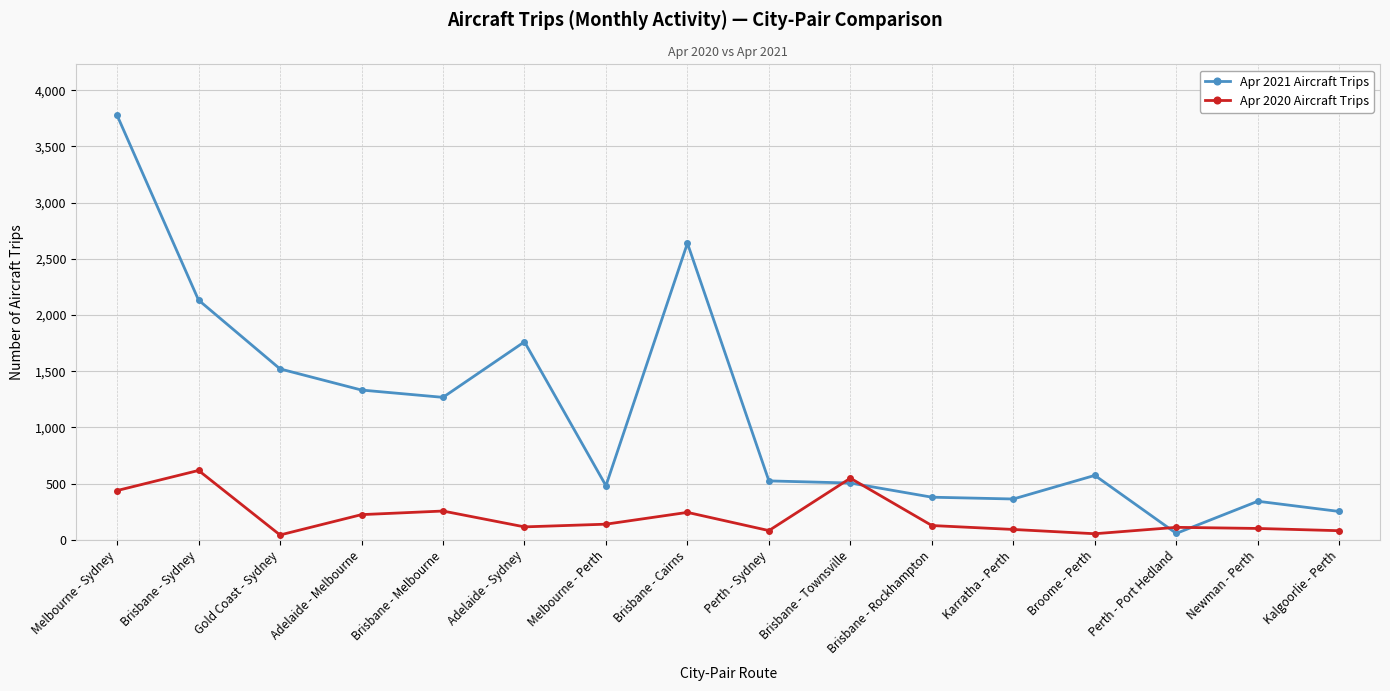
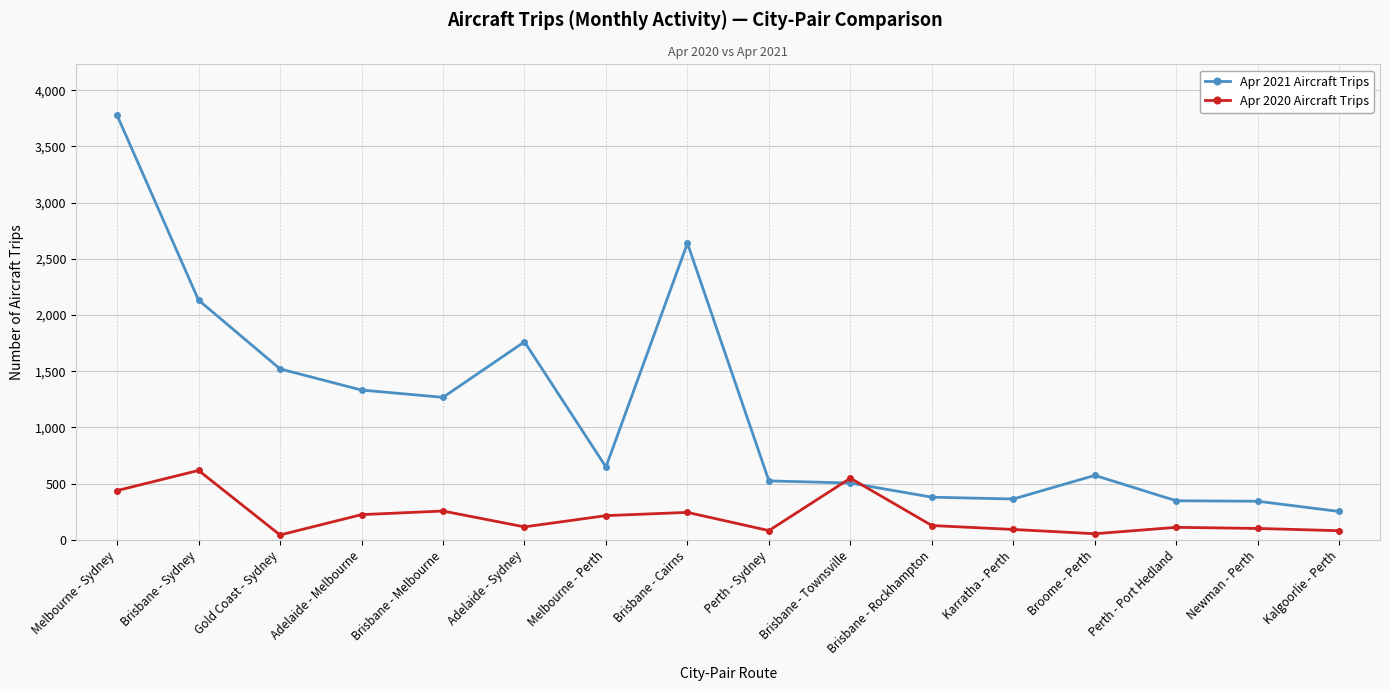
  {
    "Apr 2021 Aircraft Trips": {
      "Melbourne - Sydney": "3,780",
      "Brisbane - Sydney": "2,130",
      "Gold Coast - Sydney": "1,520",
      "Adelaide - Melbourne": "1,330",
      "Brisbane - Melbourne": "1,270",
      "Adelaide - Sydney": "1,760",
-     "Melbourne - Perth": "480",
+     "Melbourne - Perth": "650",
      "Brisbane - Cairns": "2,640",
      "Perth - Sydney": "530",
      "Brisbane - Townsville": "510",
      "Brisbane - Rockhampton": "380",
      "Karratha - Perth": "360",
      "Broome - Perth": "570",
-     "Perth - Port Hedland": "60",
+     "Perth - Port Hedland": "350",
      "Newman - Perth": "340",
      "Kalgoorlie - Perth": "250"
    },
    "Apr 2020 Aircraft Trips": {
      "Melbourne - Sydney": "440",
      "Brisbane - Sydney": "620",
      "Gold Coast - Sydney": "40",
      "Adelaide - Melbourne": "230",
      "Brisbane - Melbourne": "260",
      "Adelaide - Sydney": "120",
-     "Melbourne - Perth": "140",
+     "Melbourne - Perth": "220",
      "Brisbane - Cairns": "250",
      "Perth - Sydney": "80",
      "Brisbane - Townsville": "550",
      "Brisbane - Rockhampton": "130",
      "Karratha - Perth": "90",
      "Broome - Perth": "60",
      "Perth - Port Hedland": "110",
      "Newman - Perth": "100",
      "Kalgoorlie - Perth": "80"
    }
  }
